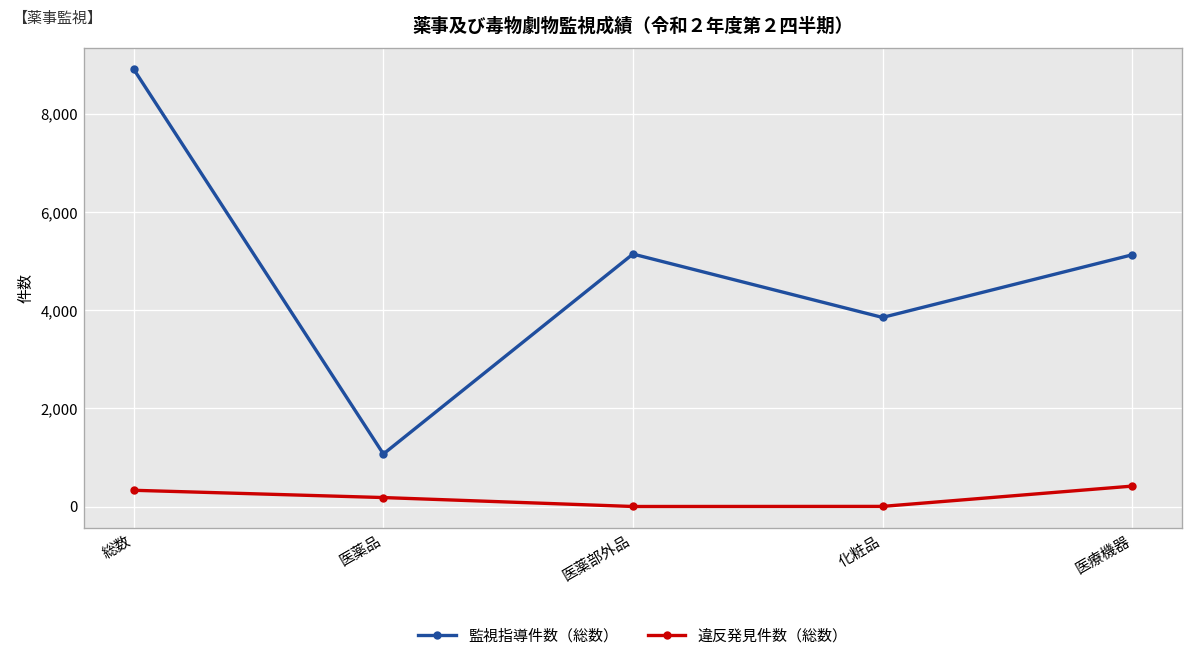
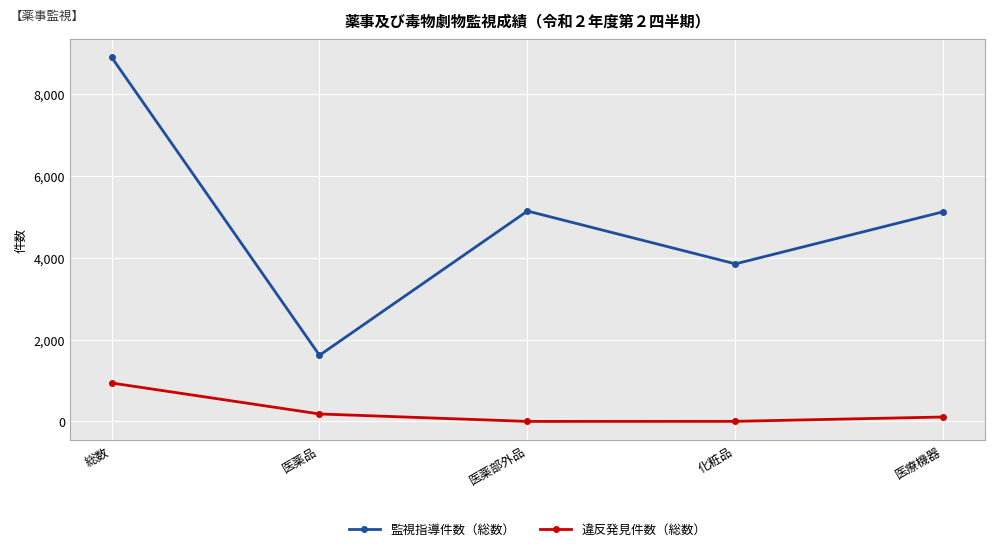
  {
    "監視指導件数（総数）": {
      "総数": "8,900",
-     "医薬品": "1,100",
+     "医薬品": "1,600",
      "医薬部外品": "5,100",
      "化粧品": "3,900",
      "医療機器": "5,100"
    },
    "違反発見件数（総数）": {
-     "総数": "300",
+     "総数": "900",
      "医薬品": "200",
      "医薬部外品": "0",
      "化粧品": "0",
-     "医療機器": "400"
+     "医療機器": "100"
    }
  }
